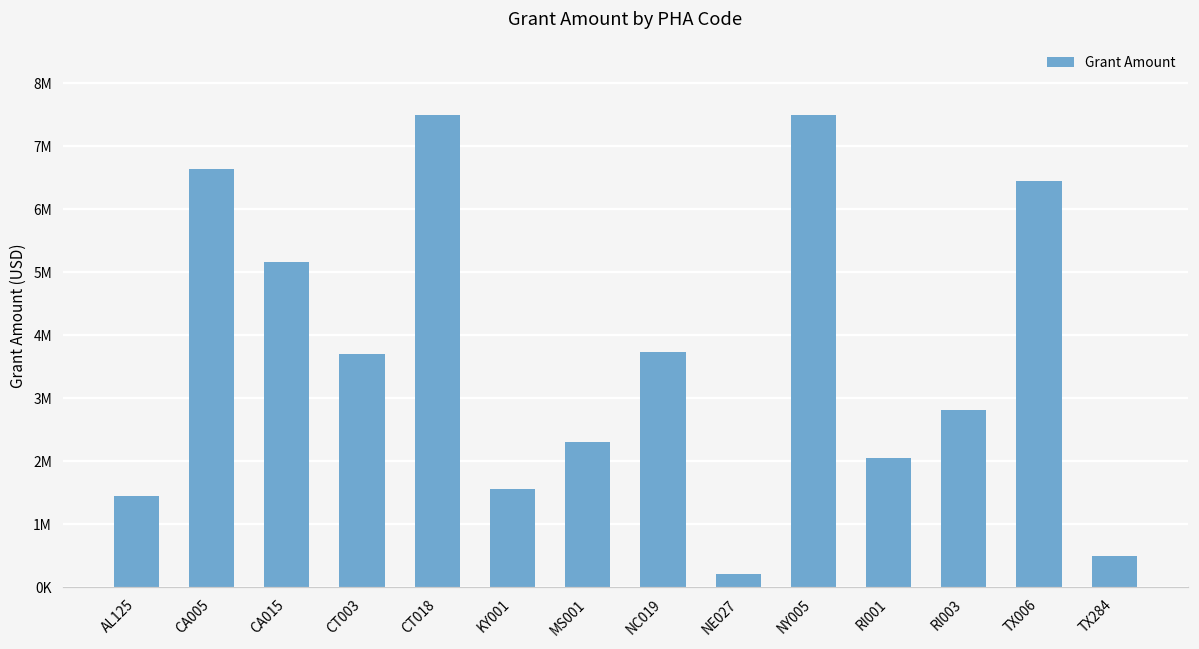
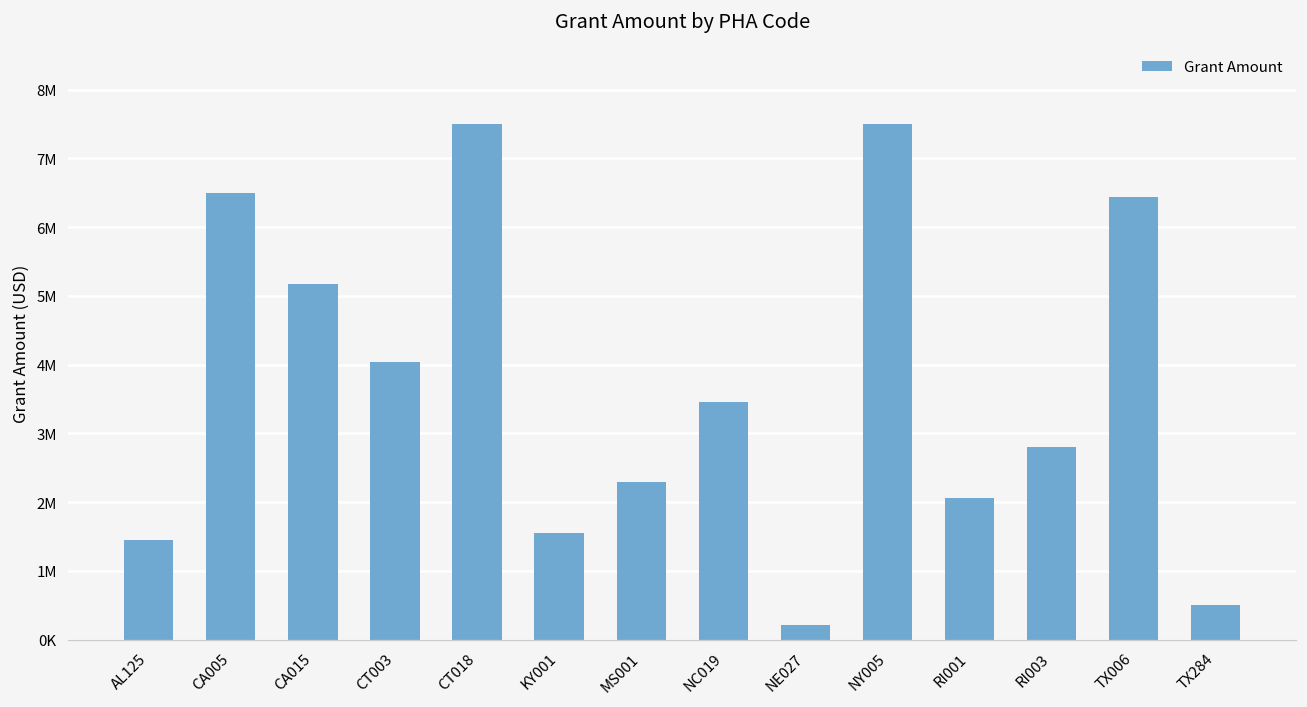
  {
    "AL125": 1400000,
-   "CA005": 6600000,
+   "CA005": 6500000,
    "CA015": 5200000,
-   "CT003": 3700000,
+   "CT003": 4000000,
    "CT018": 7500000,
    "KY001": 1600000,
    "MS001": 2300000,
-   "NC019": 3700000,
+   "NC019": 3500000,
    "NE027": 200000,
    "NY005": 7500000,
    "RI001": 2100000,
    "RI003": 2800000,
    "TX006": 6400000,
    "TX284": 500000
  }
